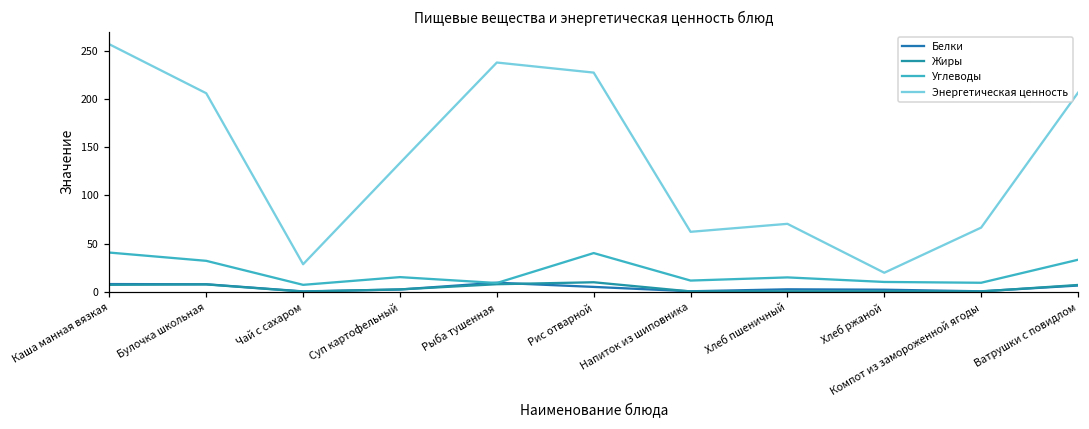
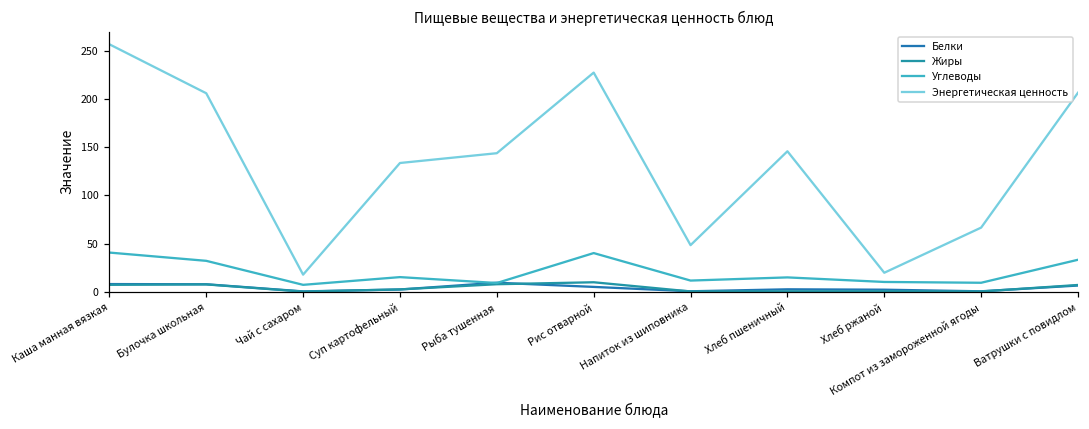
  {
    "Энергетическая ценность": {
      "Каша манная вязкая": 260,
      "Булочка школьная": 210,
-     "Чай с сахаром": 30,
+     "Чай с сахаром": 20,
      "Суп картофельный": 130,
-     "Рыба тушенная": 240,
+     "Рыба тушенная": 140,
      "Рис отварной": 230,
-     "Напиток из шиповника": 60,
-     "Хлеб пшеничный": 70,
+     "Напиток из шиповника": 50,
+     "Хлеб пшеничный": 150,
      "Хлеб ржаной": 20,
      "Компот из замороженной ягоды": 70,
      "Ватрушки с повидлом": 210
    }
  }
